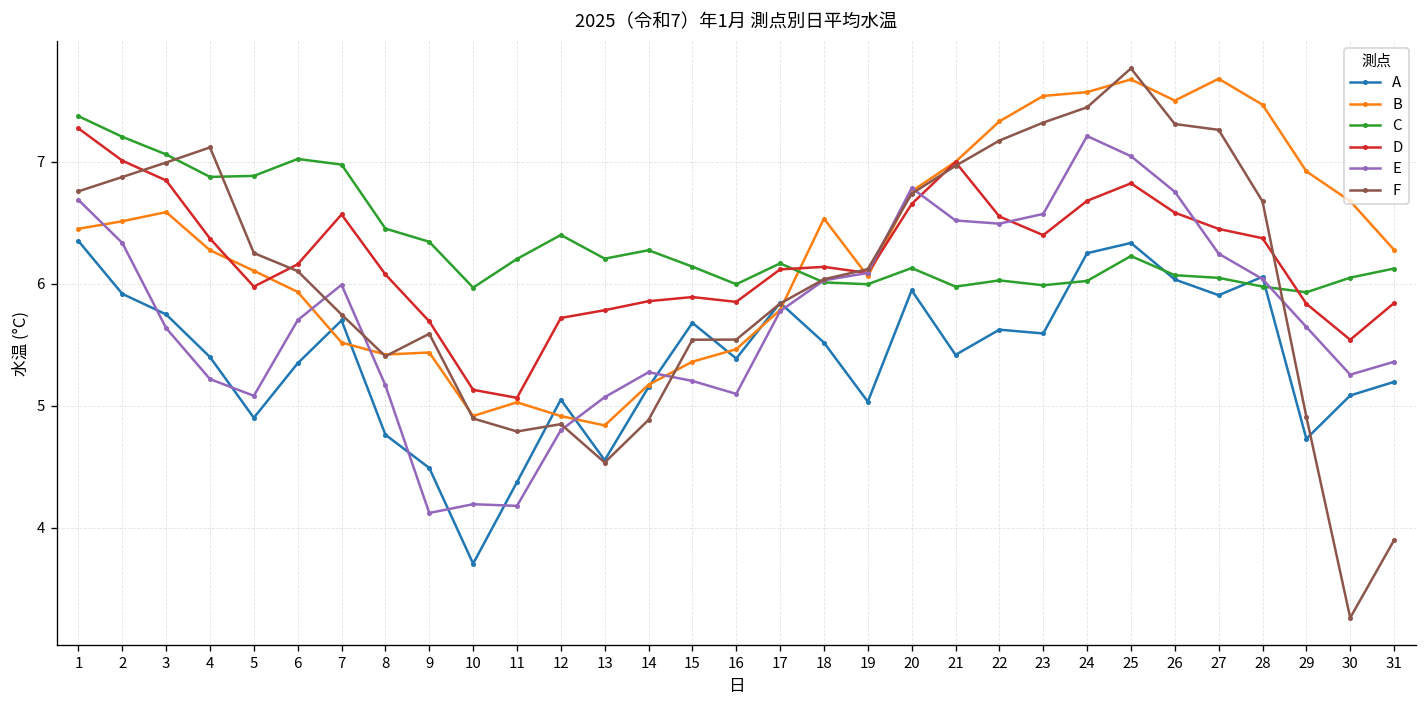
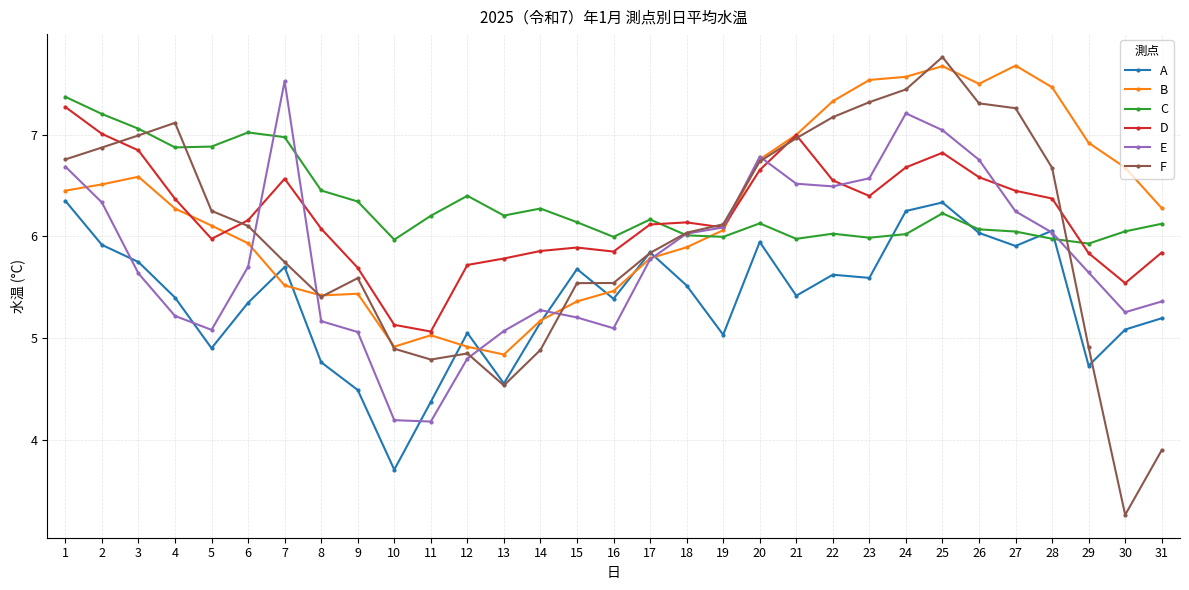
  {
    "A": {
      "1": 6.35,
      "2": 5.92,
      "3": 5.75,
      "4": 5.40,
      "5": 4.90,
      "6": 5.35,
      "7": 5.70,
      "8": 4.76,
      "9": 4.49,
      "10": 3.71,
      "11": 4.38,
      "12": 5.05,
      "15": 5.68,
      "16": 5.39,
      "18": 5.52,
      "19": 5.03,
      "20": 5.95,
      "21": 5.42,
      "22": 5.62,
      "23": 5.59,
      "24": 6.25,
      "25": 6.33,
      "26": 6.03,
      "27": 5.91,
      "29": 4.73,
      "30": 5.08,
      "31": 5.20
    },
    "B": {
      "1": 6.45,
      "2": 6.51,
      "3": 6.59,
      "4": 6.27,
      "5": 6.11,
      "6": 5.93,
      "7": 5.52,
      "9": 5.44,
      "11": 5.03,
      "12": 4.92,
      "13": 4.84,
      "15": 5.36,
      "16": 5.46,
-     "18": 6.53,
+     "18": 5.89,
      "19": 6.06,
      "22": 7.33,
      "23": 7.54,
      "24": 7.57,
      "25": 7.67,
      "26": 7.50,
      "27": 7.68,
      "28": 7.47,
      "29": 6.92,
      "31": 6.28
    },
    "C": {
      "1": 7.37,
      "2": 7.20,
      "3": 7.06,
      "4": 6.87,
      "5": 6.88,
      "6": 7.02,
      "7": 6.98,
      "8": 6.45,
      "9": 6.34,
      "10": 5.97,
      "11": 6.20,
      "12": 6.40,
      "13": 6.21,
      "14": 6.27,
      "15": 6.14,
      "16": 6.00,
      "17": 6.17,
      "19": 6.00,
      "20": 6.13,
      "21": 5.98,
      "22": 6.03,
      "23": 5.99,
      "24": 6.02,
      "25": 6.23,
      "26": 6.07,
      "27": 6.05,
      "28": 5.98,
      "29": 5.93,
      "30": 6.05,
      "31": 6.12
    },
    "D": {
      "1": 7.27,
      "2": 7.01,
      "3": 6.85,
      "4": 6.37,
      "5": 5.98,
      "6": 6.16,
      "7": 6.57,
      "8": 6.08,
      "9": 5.69,
      "10": 5.13,
      "11": 5.07,
      "12": 5.72,
      "13": 5.78,
      "14": 5.86,
      "15": 5.89,
      "16": 5.85,
      "17": 6.12,
      "18": 6.14,
      "20": 6.65,
      "22": 6.55,
      "23": 6.40,
      "24": 6.68,
      "25": 6.82,
      "26": 6.58,
      "27": 6.45,
      "28": 6.37,
      "29": 5.84,
      "30": 5.54,
      "31": 5.84
    },
    "E": {
      "1": 6.69,
      "2": 6.33,
      "3": 5.64,
      "4": 5.22,
      "5": 5.08,
      "6": 5.70,
-     "7": 5.99,
+     "7": 7.52,
      "8": 5.17,
-     "9": 4.12,
+     "9": 5.06,
      "10": 4.19,
      "11": 4.18,
      "12": 4.80,
      "13": 5.07,
      "14": 5.28,
      "15": 5.20,
      "16": 5.10,
      "20": 6.78,
      "21": 6.52,
      "22": 6.49,
      "23": 6.57,
      "24": 7.21,
      "25": 7.04,
      "26": 6.75,
      "27": 6.25,
      "29": 5.65,
      "30": 5.26,
      "31": 5.36
    },
    "F": {
      "1": 6.76,
      "2": 6.87,
      "3": 6.99,
      "4": 7.12,
      "5": 6.25,
      "6": 6.10,
      "7": 5.75,
      "9": 5.59,
      "11": 4.79,
      "12": 4.85,
      "14": 4.88,
      "15": 5.54,
      "16": 5.54,
      "19": 6.12,
      "21": 6.97,
      "22": 7.17,
      "23": 7.32,
      "24": 7.44,
      "25": 7.76,
      "26": 7.31,
      "27": 7.26,
      "28": 6.67,
      "29": 4.91,
      "30": 3.26,
      "31": 3.90
    }
  }
